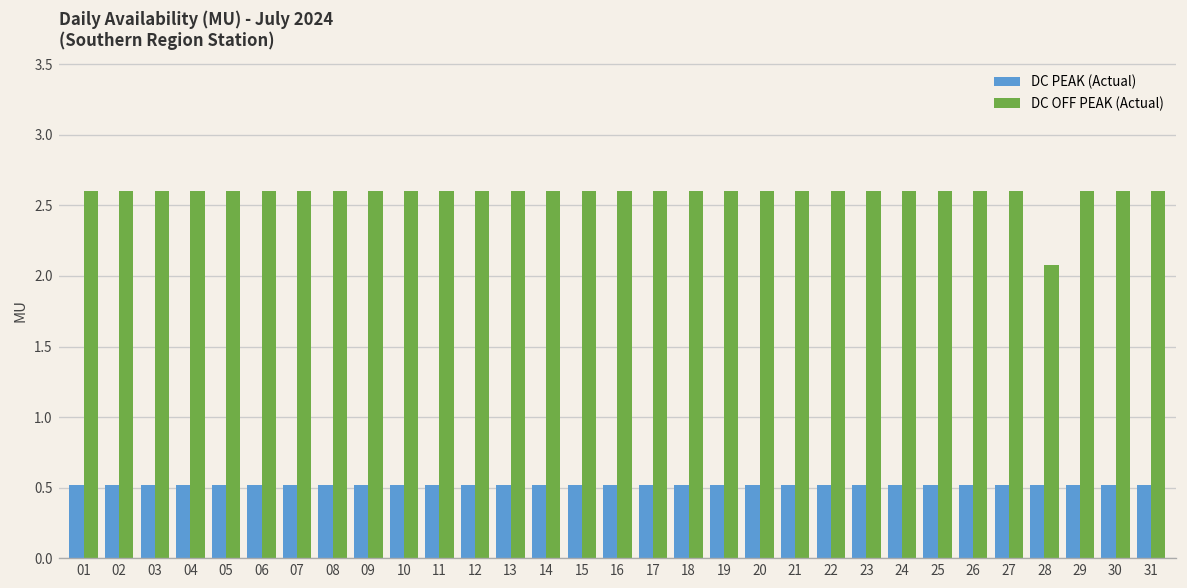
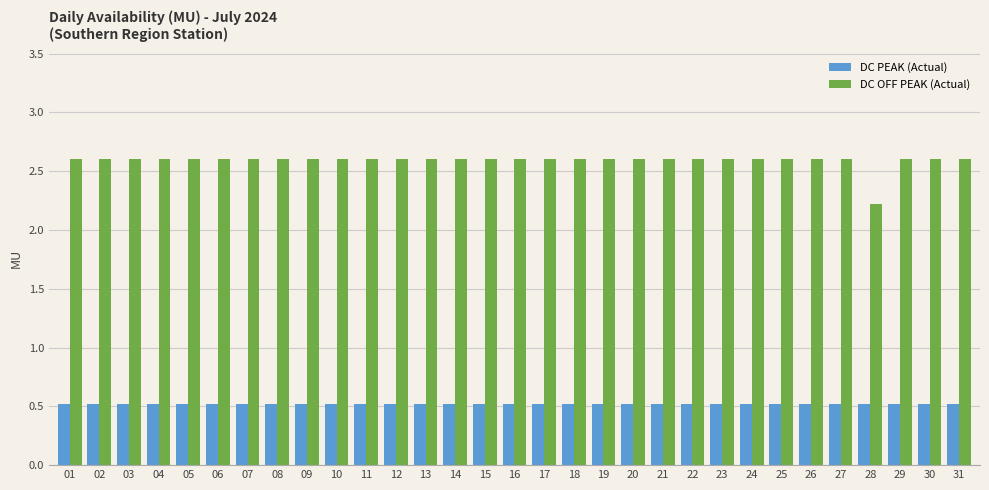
  {
    "DC PEAK (Actual)": {
      "01": 0.52,
      "02": 0.52,
      "03": 0.52,
      "04": 0.52,
      "05": 0.52,
      "06": 0.52,
      "07": 0.52,
      "08": 0.52,
      "09": 0.52,
      "10": 0.52,
      "11": 0.52,
      "12": 0.52,
      "13": 0.52,
      "14": 0.52,
      "15": 0.52,
      "16": 0.52,
      "17": 0.52,
      "18": 0.52,
      "19": 0.52,
      "20": 0.52,
      "21": 0.52,
      "22": 0.52,
      "23": 0.52,
      "24": 0.52,
      "25": 0.52,
      "26": 0.52,
      "27": 0.52,
      "28": 0.52,
      "29": 0.52,
      "30": 0.52,
      "31": 0.52
    },
    "DC OFF PEAK (Actual)": {
      "01": 2.60,
      "02": 2.60,
      "03": 2.60,
      "04": 2.60,
      "05": 2.60,
      "06": 2.60,
      "07": 2.60,
      "08": 2.60,
      "09": 2.60,
      "10": 2.60,
      "11": 2.60,
      "12": 2.60,
      "13": 2.60,
      "14": 2.60,
      "15": 2.60,
      "16": 2.60,
      "17": 2.60,
      "18": 2.60,
      "19": 2.60,
      "20": 2.60,
      "21": 2.60,
      "22": 2.60,
      "23": 2.60,
      "24": 2.60,
      "25": 2.60,
      "26": 2.60,
      "27": 2.60,
-     "28": 2.08,
+     "28": 2.22,
      "29": 2.60,
      "30": 2.60,
      "31": 2.60
    }
  }
